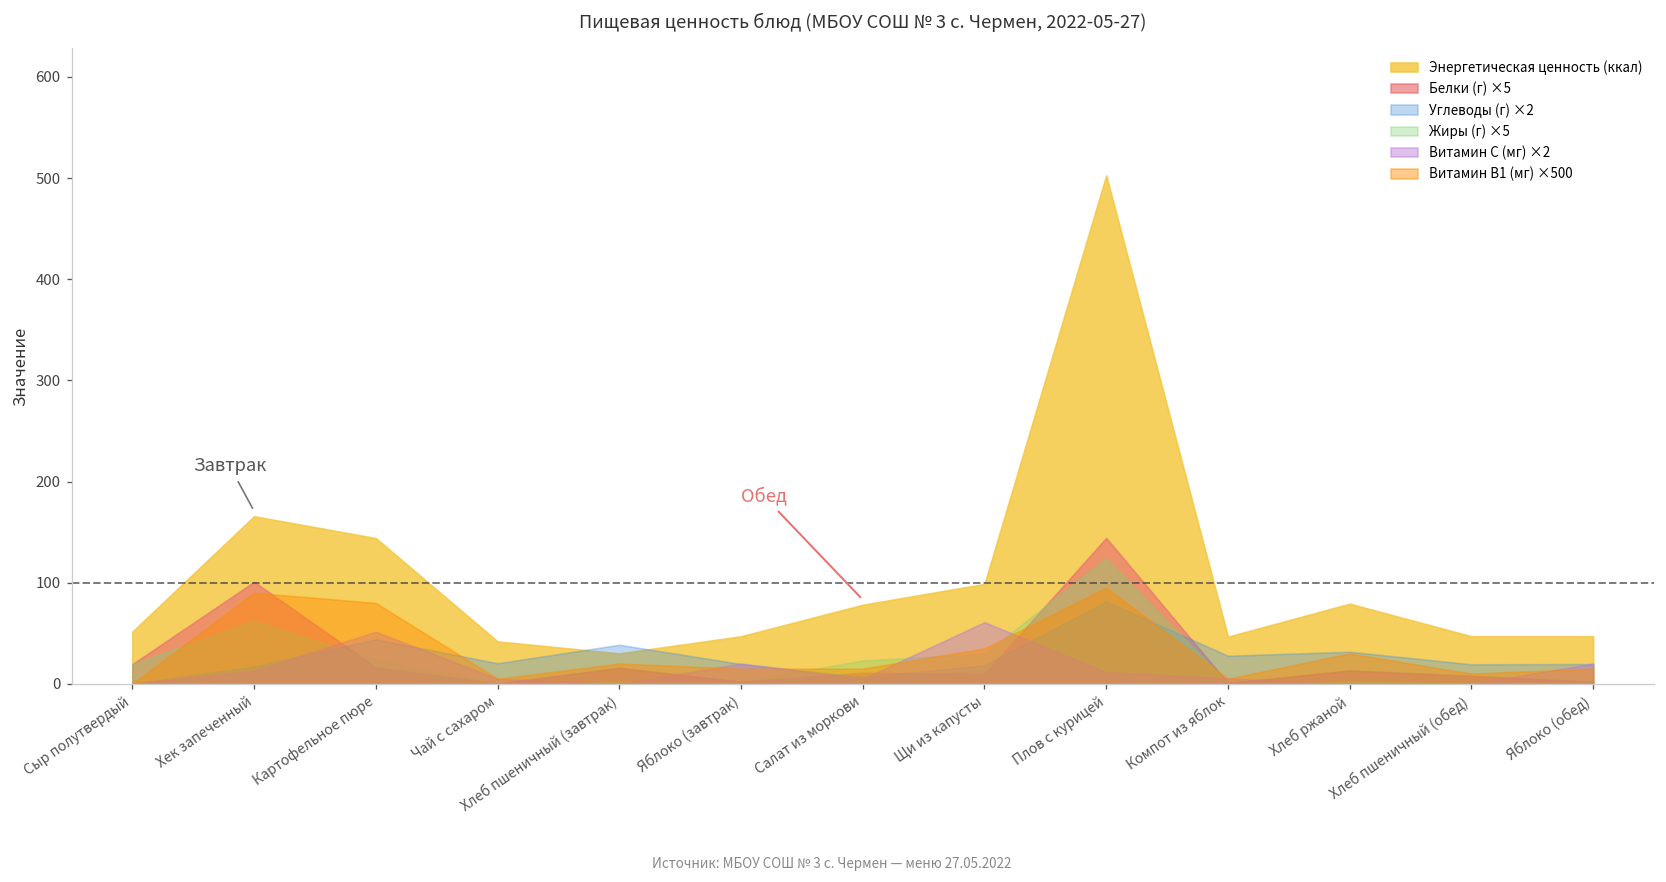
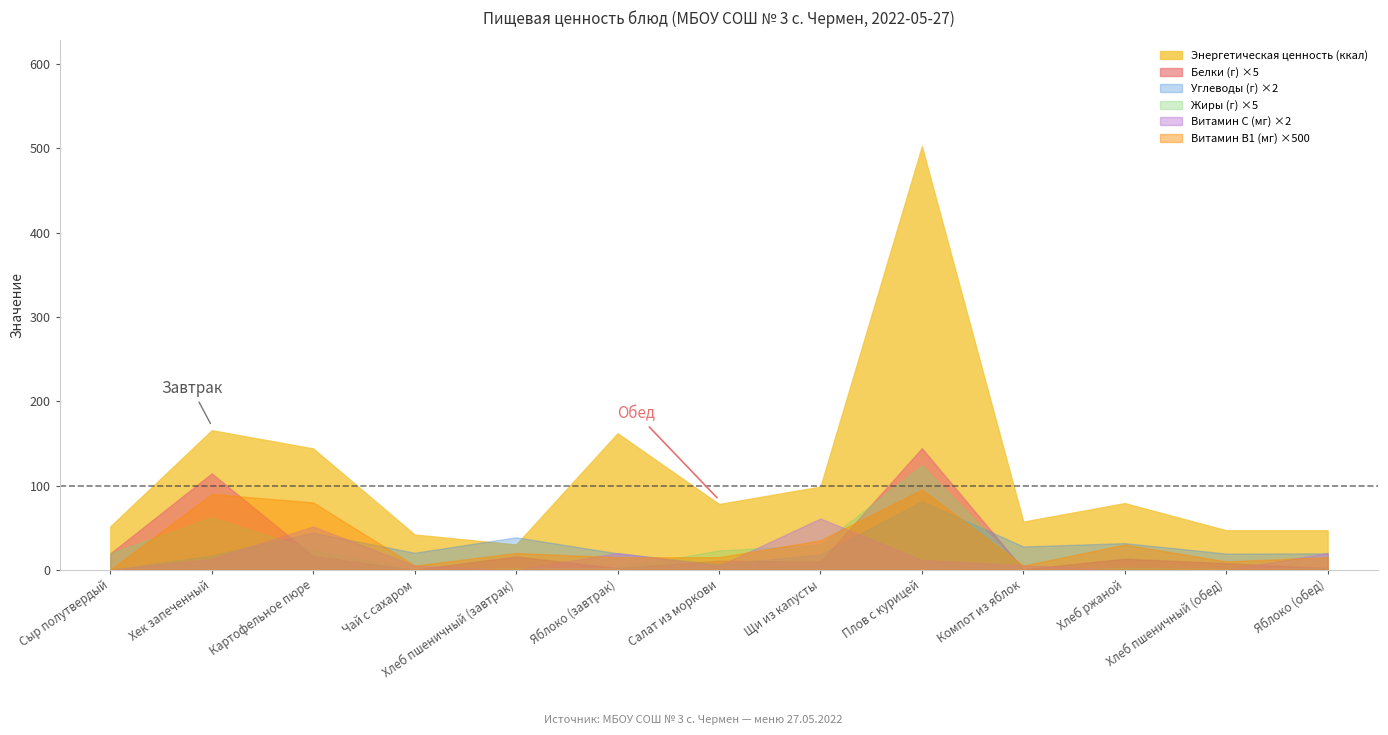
  {
    "Энергетическая ценность (ккал)": {
      "Сыр полутвердый": 50,
      "Хек запеченный": 170,
      "Картофельное пюре": 140,
      "Чай с сахаром": 40,
      "Хлеб пшеничный (завтрак)": 30,
-     "Яблоко (завтрак)": 50,
+     "Яблоко (завтрак)": 160,
      "Салат из моркови": 80,
      "Щи из капусты": 100,
      "Плов с курицей": 500,
-     "Компот из яблок": 50,
+     "Компот из яблок": 60,
      "Хлеб ржаной": 80,
      "Хлеб пшеничный (обед)": 50,
      "Яблоко (обед)": 50
    },
    "Белки (г) ×5": {
-     "Хек запеченный": 100,
+     "Хек запеченный": 110,
      "Картофельное пюре": 20,
      "Хлеб пшеничный (завтрак)": 20,
      "Салат из моркови": 10,
      "Щи из капусты": 10,
      "Плов с курицей": 140,
      "Хлеб ржаной": 10
    },
    "Жиры (г) ×5": {
      "Хек запеченный": 60,
      "Картофельное пюре": 20,
      "Салат из моркови": 20,
      "Щи из капусты": 30,
      "Плов с курицей": 120
    },
    "Витамин B1 (мг) ×500": {
      "Хек запеченный": 90,
      "Картофельное пюре": 80,
      "Хлеб пшеничный (завтрак)": 20,
      "Яблоко (завтрак)": 20,
      "Салат из моркови": 20,
      "Щи из капусты": 40,
      "Плов с курицей": 100,
      "Яблоко (обед)": 20
    }
  }
